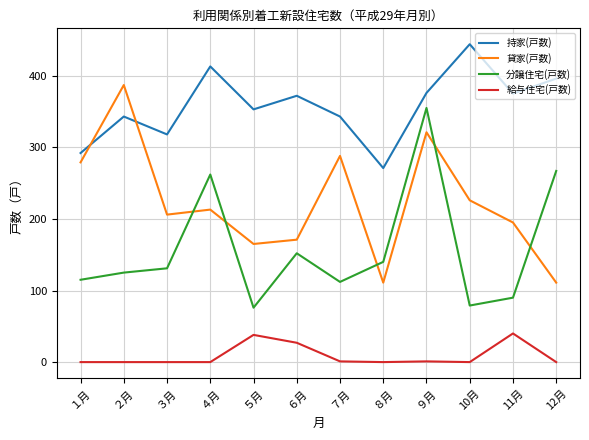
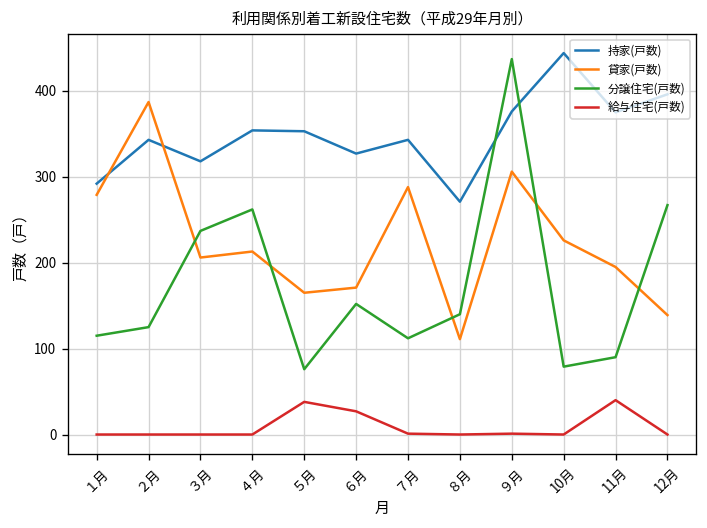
  {
    "持家(戸数)": {
      "１月": 290,
      "２月": 340,
      "３月": 320,
-     "４月": 410,
+     "４月": 350,
      "５月": 350,
-     "６月": 370,
+     "６月": 330,
      "７月": 340,
      "８月": 270,
      "９月": 380,
      "10月": 440
    },
    "貸家(戸数)": {
      "１月": 280,
      "２月": 390,
      "３月": 210,
      "４月": 210,
      "５月": 170,
      "６月": 170,
      "７月": 290,
      "８月": 110,
-     "９月": 320,
+     "９月": 310,
      "10月": 230,
      "11月": 200,
-     "12月": 110
+     "12月": 140
    },
    "分譲住宅(戸数)": {
      "１月": 120,
      "２月": 130,
-     "３月": 130,
+     "３月": 240,
      "４月": 260,
      "５月": 80,
      "６月": 150,
      "７月": 110,
      "８月": 140,
-     "９月": 360,
+     "９月": 440,
      "10月": 80,
      "11月": 90,
      "12月": 270
    },
    "給与住宅(戸数)": {
      "１月": 0,
      "２月": 0,
      "３月": 0,
      "４月": 0,
      "５月": 40,
      "６月": 30,
      "７月": 0,
      "８月": 0,
      "９月": 0,
      "10月": 0,
      "11月": 40,
      "12月": 0
    }
  }
